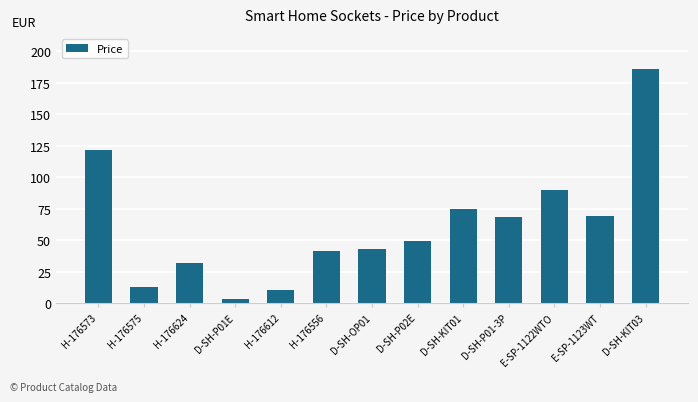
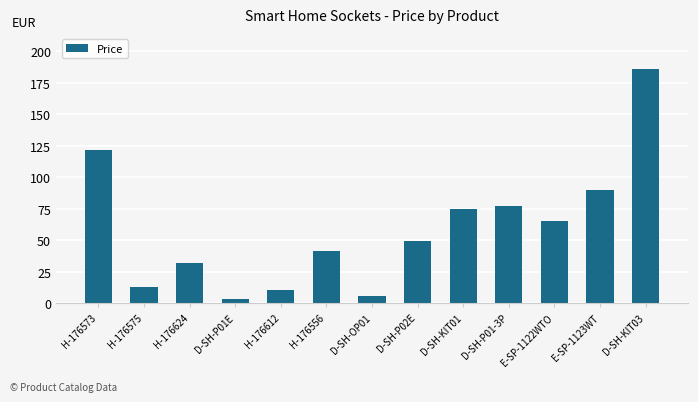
  {
    "H-176573": 121,
    "H-176575": 12,
    "H-176624": 32,
    "D-SH-P01E": 3,
    "H-176612": 11,
    "H-176556": 41,
-   "D-SH-OP01": 43,
+   "D-SH-OP01": 6,
    "D-SH-P02E": 50,
    "D-SH-KIT01": 75,
-   "D-SH-P01-3P": 68,
-   "E-SP-1122WTO": 90,
-   "E-SP-1123WT": 69,
+   "D-SH-P01-3P": 77,
+   "E-SP-1122WTO": 65,
+   "E-SP-1123WT": 90,
    "D-SH-KIT03": 186
  }
